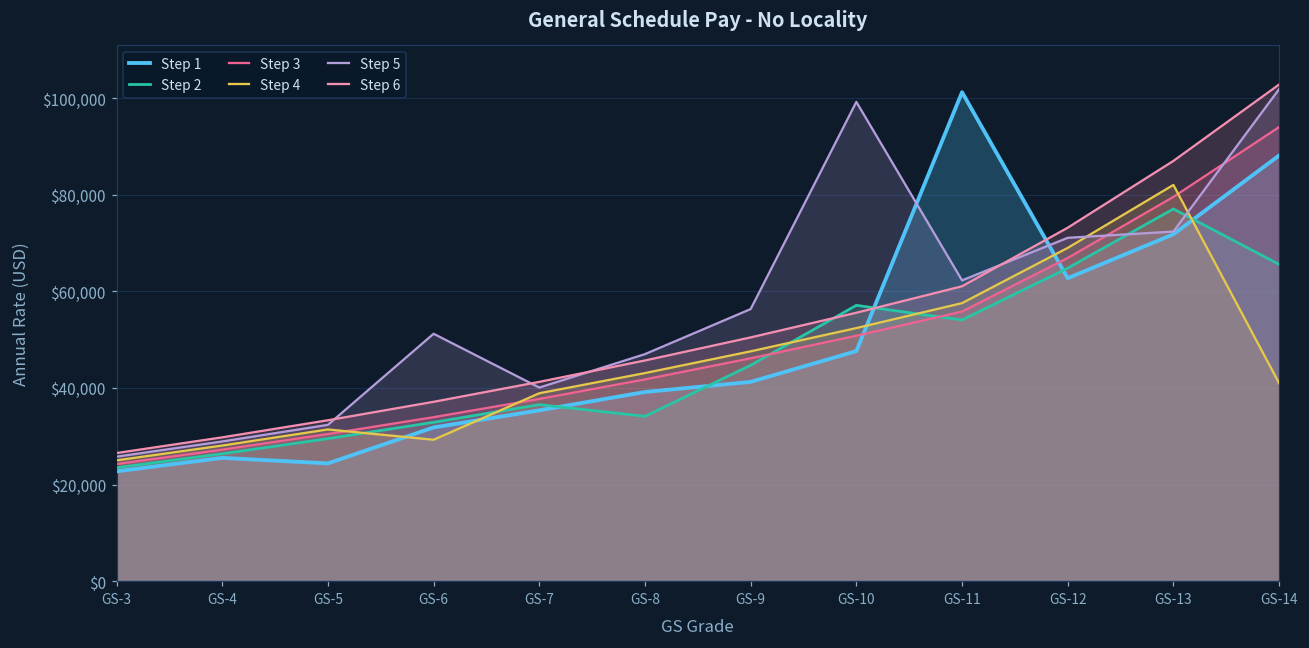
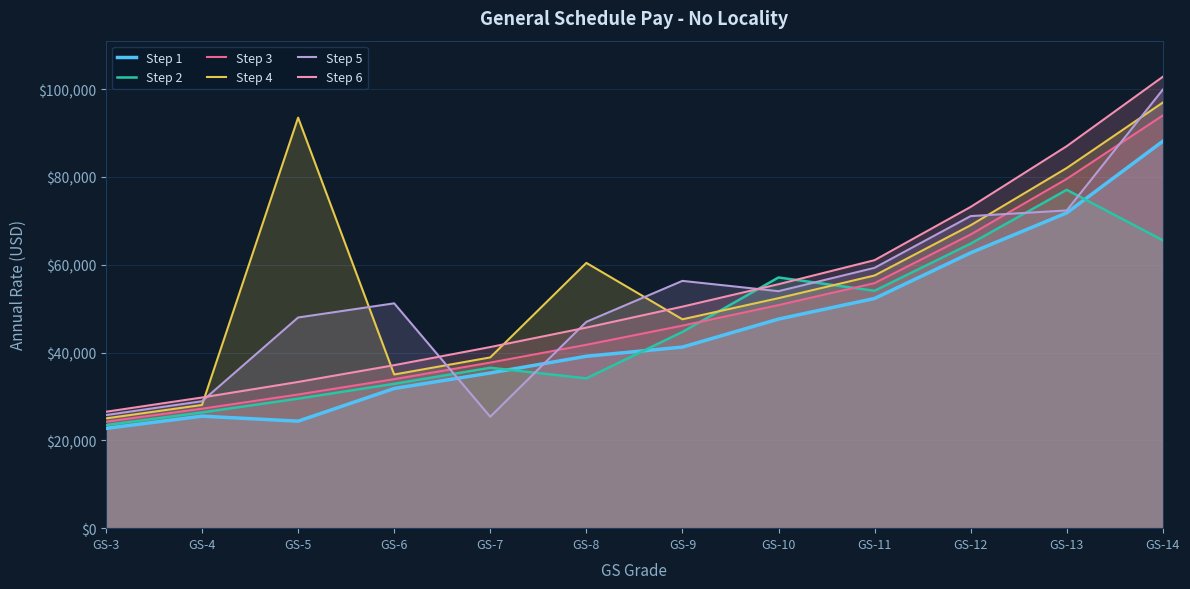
  {
    "Step 1": {
      "GS-3": "$23,000",
      "GS-4": "$26,000",
      "GS-5": "$24,000",
      "GS-6": "$32,000",
      "GS-7": "$35,000",
      "GS-8": "$39,000",
      "GS-9": "$41,000",
      "GS-10": "$48,000",
-     "GS-11": "$101,000",
+     "GS-11": "$52,000",
      "GS-12": "$63,000",
      "GS-14": "$88,000"
    },
    "Step 2": {
      "GS-3": "$23,000",
      "GS-4": "$26,000",
      "GS-5": "$29,000",
      "GS-6": "$33,000",
      "GS-7": "$37,000",
      "GS-8": "$34,000",
      "GS-9": "$45,000",
      "GS-10": "$57,000",
      "GS-11": "$54,000",
      "GS-12": "$65,000",
      "GS-13": "$77,000",
      "GS-14": "$66,000"
    },
    "Step 4": {
      "GS-3": "$25,000",
      "GS-4": "$28,000",
-     "GS-5": "$31,000",
-     "GS-6": "$29,000",
+     "GS-5": "$94,000",
+     "GS-6": "$35,000",
      "GS-7": "$39,000",
-     "GS-8": "$43,000",
+     "GS-8": "$60,000",
      "GS-9": "$48,000",
      "GS-10": "$52,000",
      "GS-11": "$58,000",
      "GS-12": "$69,000",
      "GS-13": "$82,000",
-     "GS-14": "$41,000"
+     "GS-14": "$97,000"
    },
    "Step 5": {
      "GS-3": "$26,000",
      "GS-4": "$29,000",
-     "GS-5": "$32,000",
+     "GS-5": "$48,000",
      "GS-6": "$51,000",
-     "GS-7": "$40,000",
+     "GS-7": "$25,000",
      "GS-8": "$47,000",
      "GS-9": "$56,000",
-     "GS-10": "$99,000",
-     "GS-11": "$62,000",
+     "GS-10": "$54,000",
+     "GS-11": "$59,000",
      "GS-12": "$71,000",
-     "GS-14": "$102,000"
+     "GS-14": "$100,000"
    }
  }
